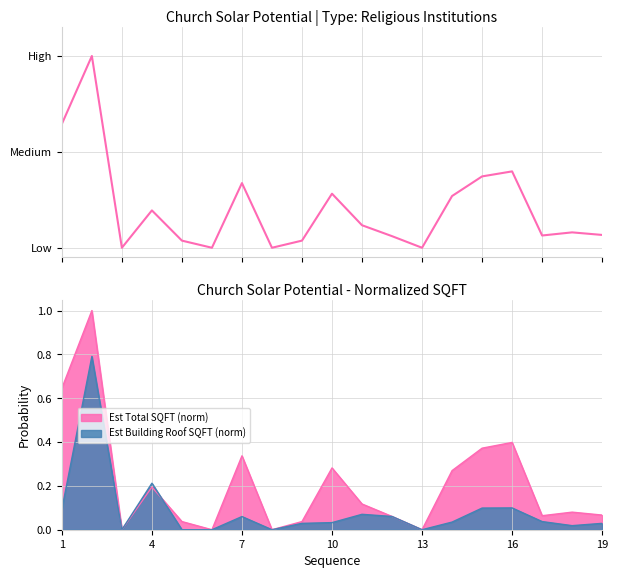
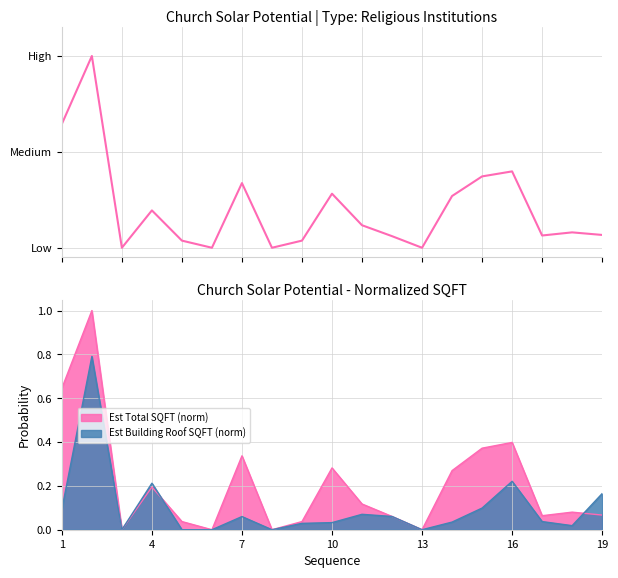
  {
    "Church Solar Potential - Normalized SQFT": {
      "Est Total SQFT (norm)": {
        "1": 0.65,
        "4": 0.19,
        "7": 0.34,
        "10": 0.28,
        "16": 0.40,
        "19": 0.07
      },
      "Est Building Roof SQFT (norm)": {
        "1": 0.09,
        "4": 0.21,
        "7": 0.06,
        "10": 0.03,
-       "16": 0.10,
-       "19": 0.03
+       "16": 0.22,
+       "19": 0.17
      }
    }
  }
